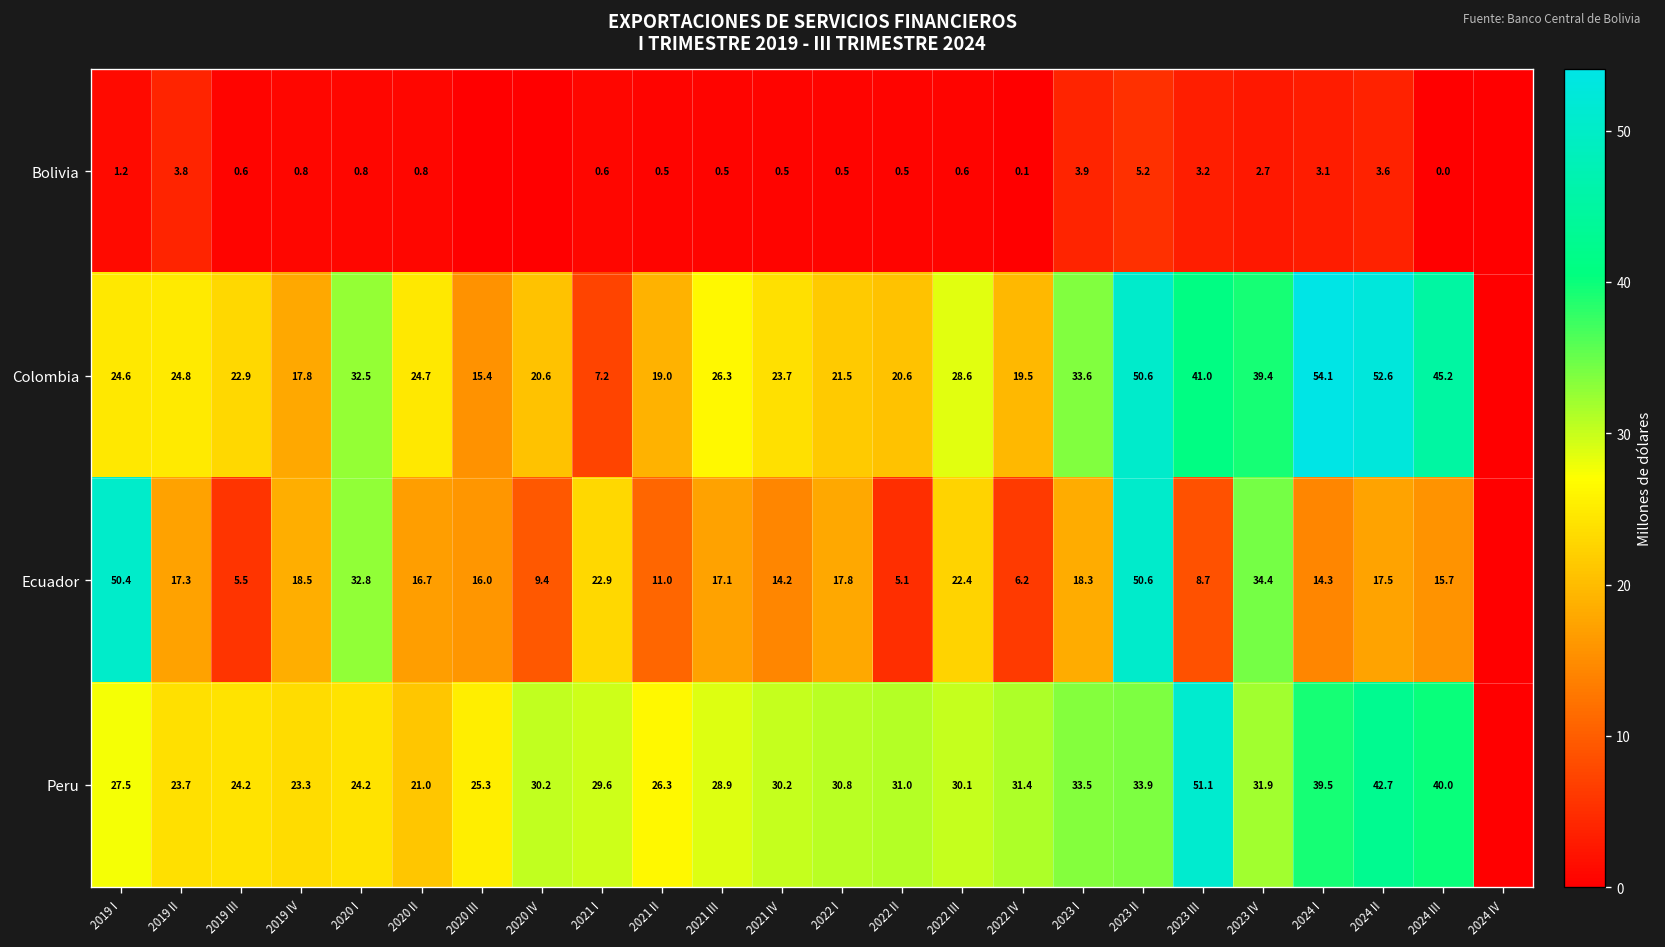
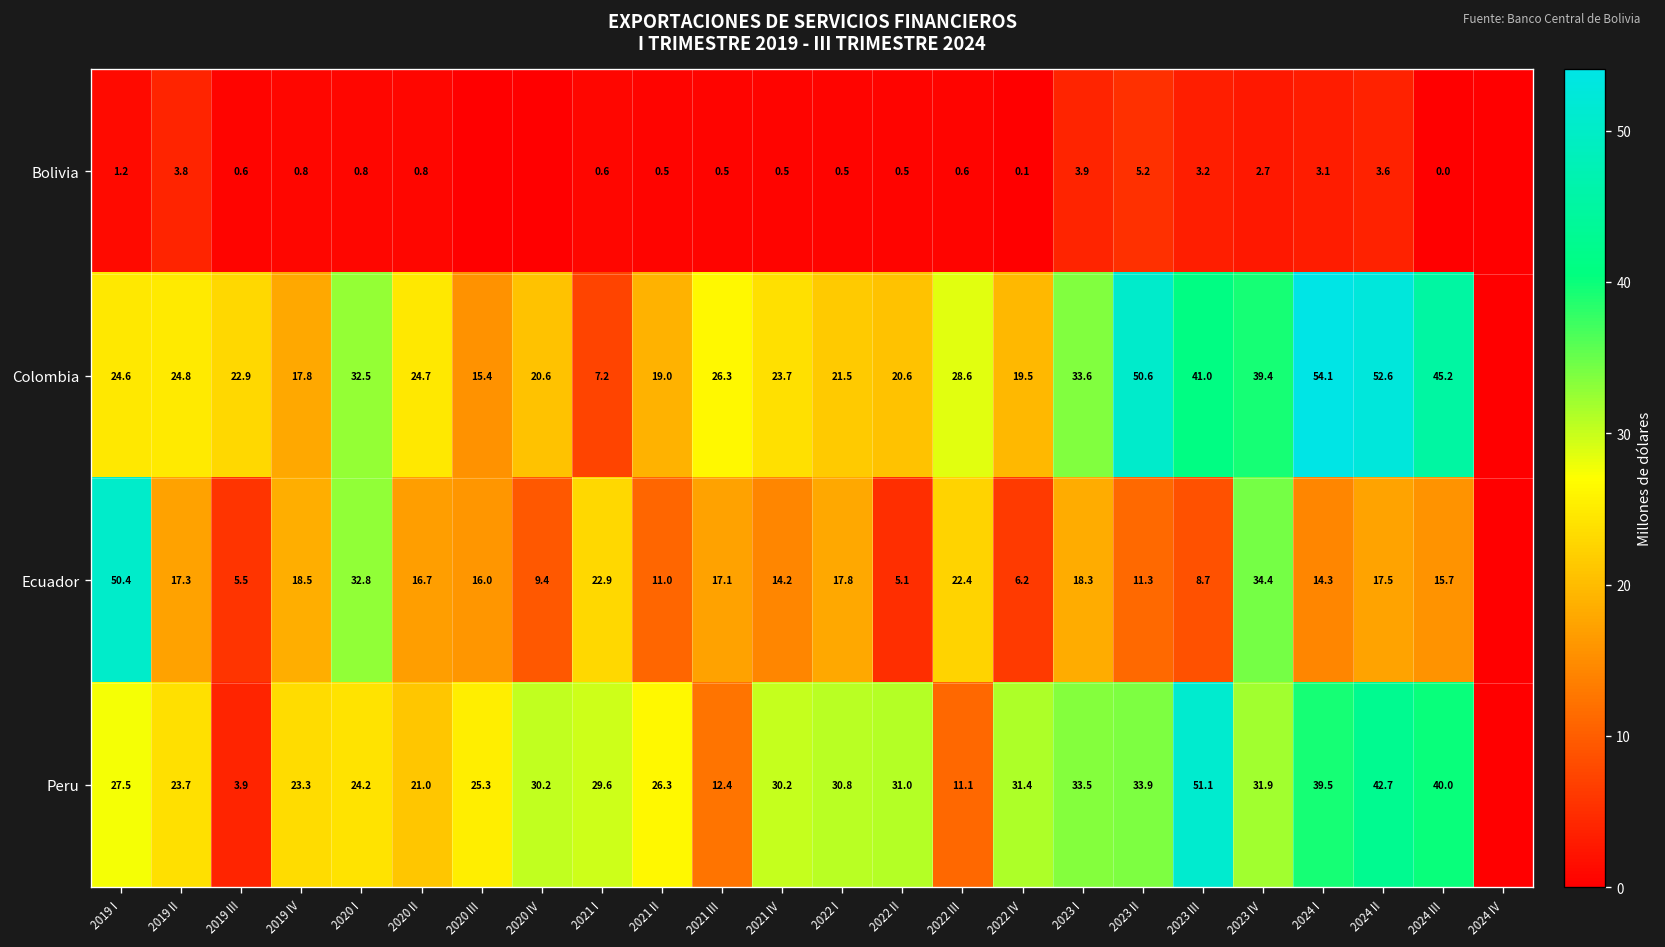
  {
    "Bolivia": {
      "2019 I": 1.2,
      "2019 II": 3.8,
      "2019 III": 0.6,
      "2019 IV": 0.8,
      "2020 I": 0.8,
      "2020 II": 0.8,
      "2021 I": 0.6,
      "2021 II": 0.5,
      "2021 III": 0.5,
      "2021 IV": 0.5,
      "2022 I": 0.5,
      "2022 II": 0.5,
      "2022 III": 0.6,
      "2022 IV": 0.1,
      "2023 I": 3.9,
      "2023 II": 5.2,
      "2023 III": 3.2,
      "2023 IV": 2.7,
      "2024 I": 3.1,
      "2024 II": 3.6,
      "2024 III": 0.0
    },
    "Colombia": {
      "2019 I": 24.6,
      "2019 II": 24.8,
      "2019 III": 22.9,
      "2019 IV": 17.8,
      "2020 I": 32.5,
      "2020 II": 24.7,
      "2020 III": 15.4,
      "2020 IV": 20.6,
      "2021 I": 7.2,
      "2021 II": 19.0,
      "2021 III": 26.3,
      "2021 IV": 23.7,
      "2022 I": 21.5,
      "2022 II": 20.6,
      "2022 III": 28.6,
      "2022 IV": 19.5,
      "2023 I": 33.6,
      "2023 II": 50.6,
      "2023 III": 41.0,
      "2023 IV": 39.4,
      "2024 I": 54.1,
      "2024 II": 52.6,
      "2024 III": 45.2
    },
    "Ecuador": {
      "2019 I": 50.4,
      "2019 II": 17.3,
      "2019 III": 5.5,
      "2019 IV": 18.5,
      "2020 I": 32.8,
      "2020 II": 16.7,
      "2020 III": 16.0,
      "2020 IV": 9.4,
      "2021 I": 22.9,
      "2021 II": 11.0,
      "2021 III": 17.1,
      "2021 IV": 14.2,
      "2022 I": 17.8,
      "2022 II": 5.1,
      "2022 III": 22.4,
      "2022 IV": 6.2,
      "2023 I": 18.3,
-     "2023 II": 50.6,
+     "2023 II": 11.3,
      "2023 III": 8.7,
      "2023 IV": 34.4,
      "2024 I": 14.3,
      "2024 II": 17.5,
      "2024 III": 15.7
    },
    "Peru": {
      "2019 I": 27.5,
      "2019 II": 23.7,
-     "2019 III": 24.2,
+     "2019 III": 3.9,
      "2019 IV": 23.3,
      "2020 I": 24.2,
      "2020 II": 21.0,
      "2020 III": 25.3,
      "2020 IV": 30.2,
      "2021 I": 29.6,
      "2021 II": 26.3,
-     "2021 III": 28.9,
+     "2021 III": 12.4,
      "2021 IV": 30.2,
      "2022 I": 30.8,
      "2022 II": 31.0,
-     "2022 III": 30.1,
+     "2022 III": 11.1,
      "2022 IV": 31.4,
      "2023 I": 33.5,
      "2023 II": 33.9,
      "2023 III": 51.1,
      "2023 IV": 31.9,
      "2024 I": 39.5,
      "2024 II": 42.7,
      "2024 III": 40.0
    }
  }
